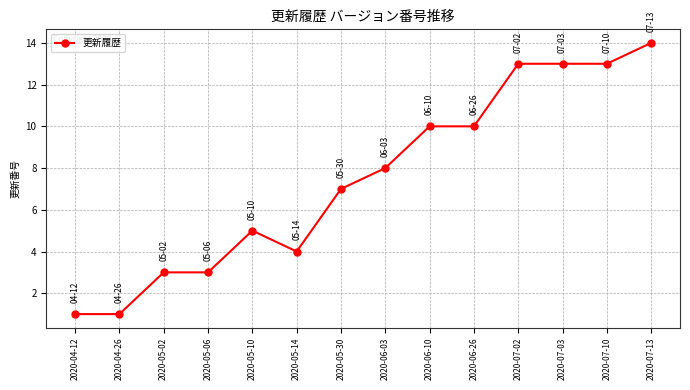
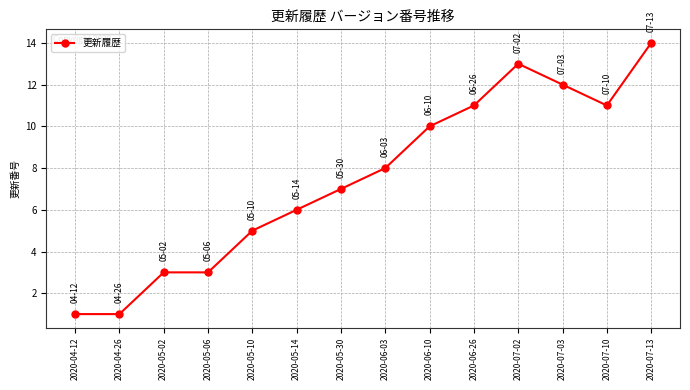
  {
-   "2020-05-14": 4,
-   "2020-06-26": 10,
-   "2020-07-03": 13,
-   "2020-07-10": 13
+   "2020-05-14": 6,
+   "2020-06-26": 11,
+   "2020-07-03": 12,
+   "2020-07-10": 11
  }
